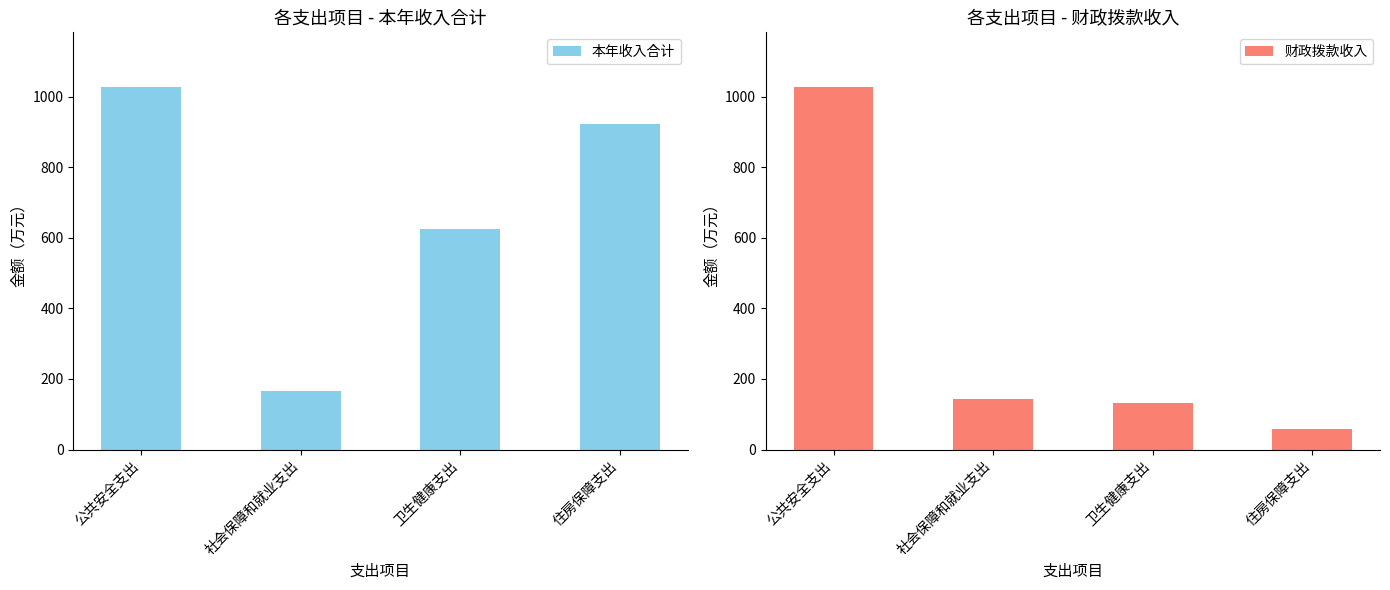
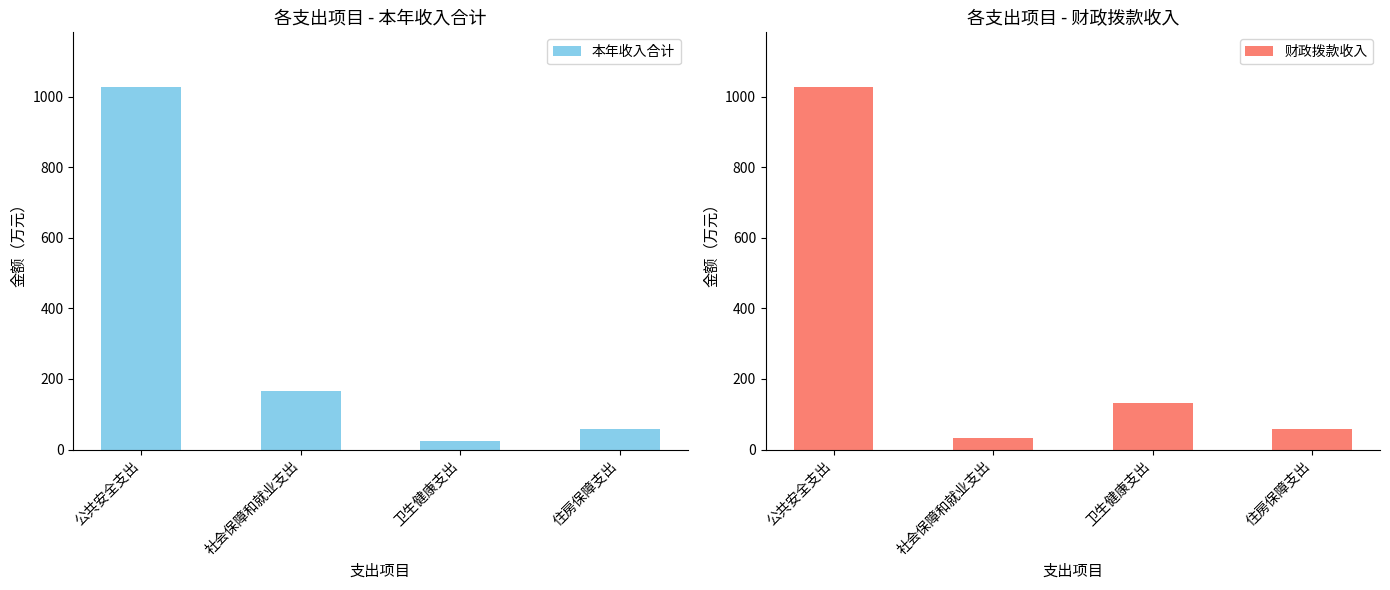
  {
    "各支出项目 - 本年收入合计": {
      "公共安全支出": 1030,
      "社会保障和就业支出": 170,
-     "卫生健康支出": 620,
-     "住房保障支出": 920
+     "卫生健康支出": 20,
+     "住房保障支出": 60
    },
    "各支出项目 - 财政拨款收入": {
      "公共安全支出": 1030,
-     "社会保障和就业支出": 140,
+     "社会保障和就业支出": 30,
      "卫生健康支出": 130,
      "住房保障支出": 60
    }
  }
